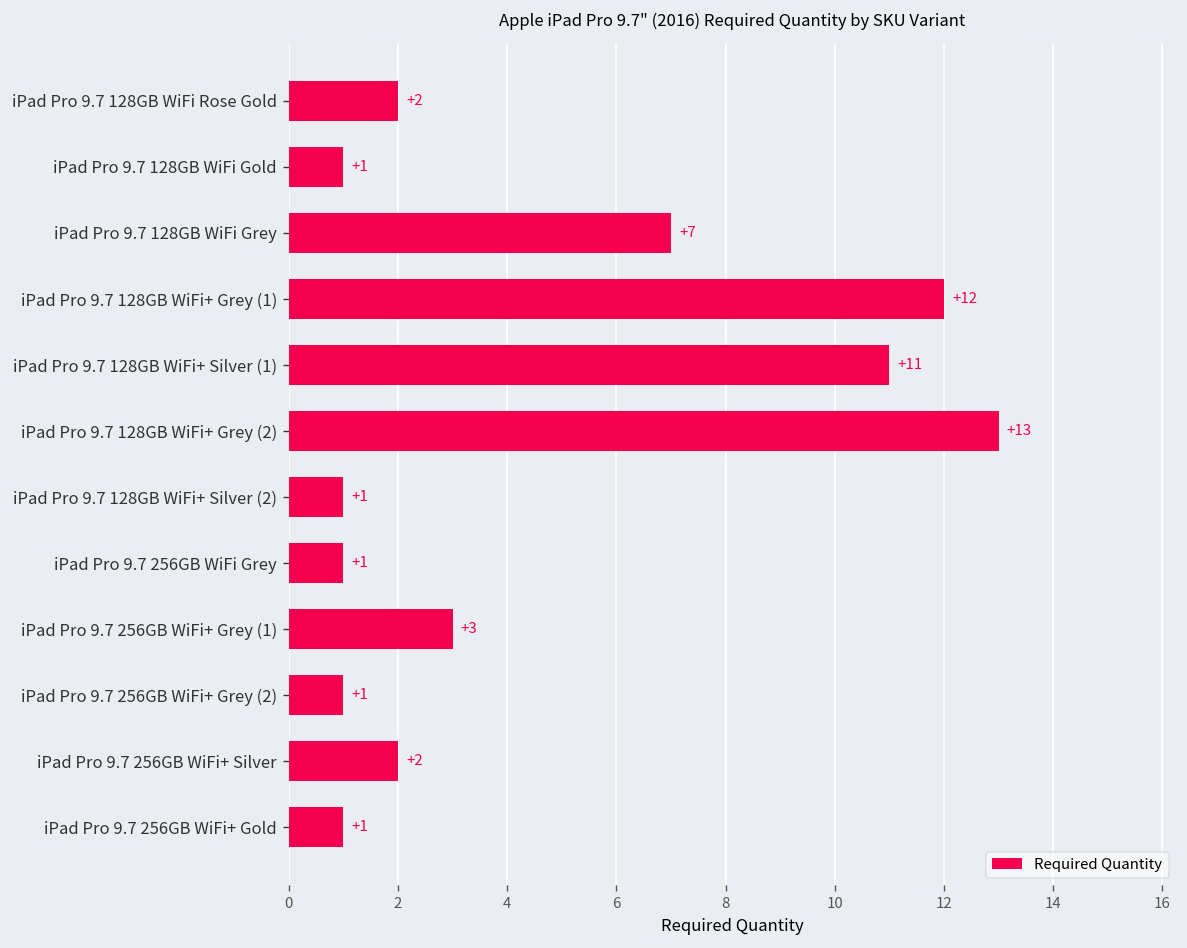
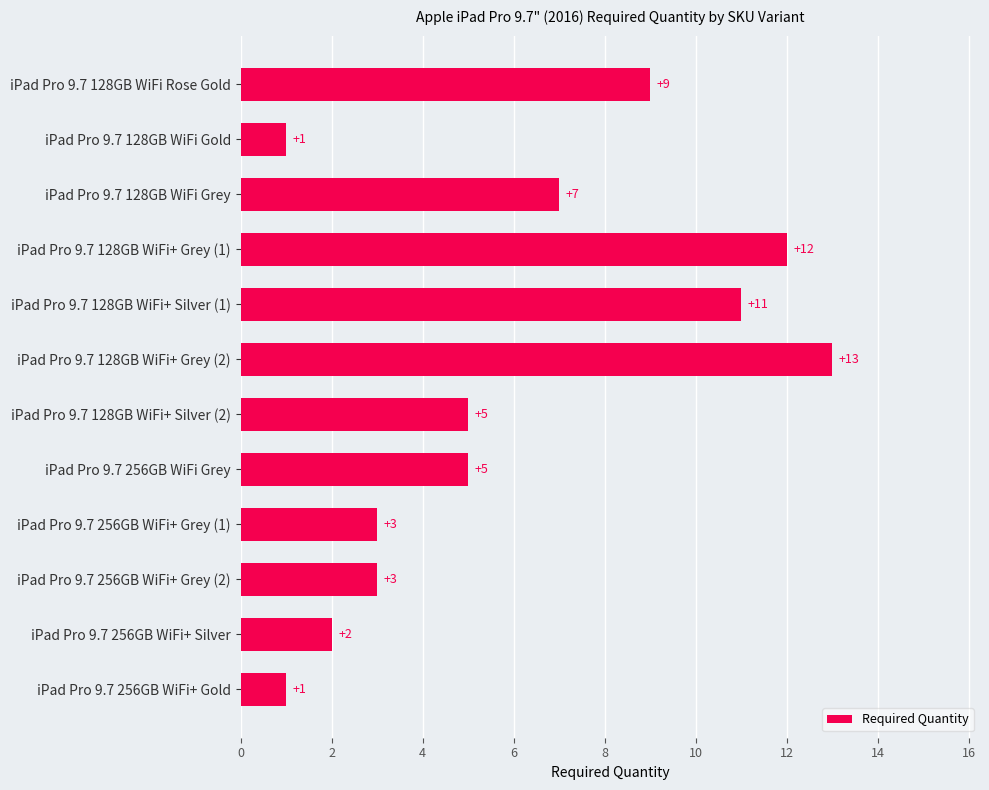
  {
-   "iPad Pro 9.7 128GB WiFi Rose Gold": "+2",
+   "iPad Pro 9.7 128GB WiFi Rose Gold": "+9",
    "iPad Pro 9.7 128GB WiFi Gold": "+1",
    "iPad Pro 9.7 128GB WiFi Grey": "+7",
    "iPad Pro 9.7 128GB WiFi+ Grey (1)": "+12",
    "iPad Pro 9.7 128GB WiFi+ Silver (1)": "+11",
    "iPad Pro 9.7 128GB WiFi+ Grey (2)": "+13",
-   "iPad Pro 9.7 128GB WiFi+ Silver (2)": "+1",
-   "iPad Pro 9.7 256GB WiFi Grey": "+1",
+   "iPad Pro 9.7 128GB WiFi+ Silver (2)": "+5",
+   "iPad Pro 9.7 256GB WiFi Grey": "+5",
    "iPad Pro 9.7 256GB WiFi+ Grey (1)": "+3",
-   "iPad Pro 9.7 256GB WiFi+ Grey (2)": "+1",
+   "iPad Pro 9.7 256GB WiFi+ Grey (2)": "+3",
    "iPad Pro 9.7 256GB WiFi+ Silver": "+2",
    "iPad Pro 9.7 256GB WiFi+ Gold": "+1"
  }
